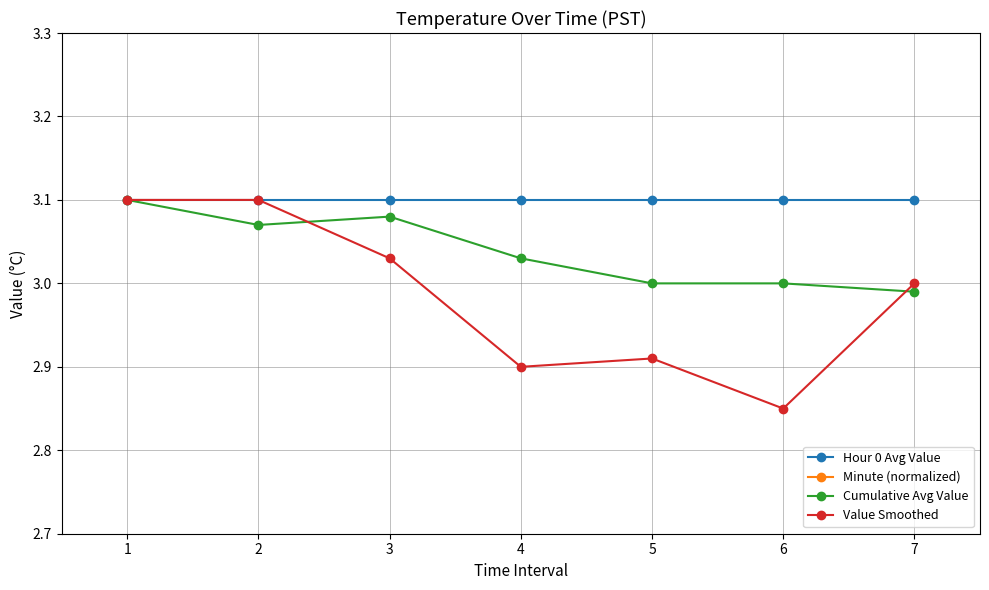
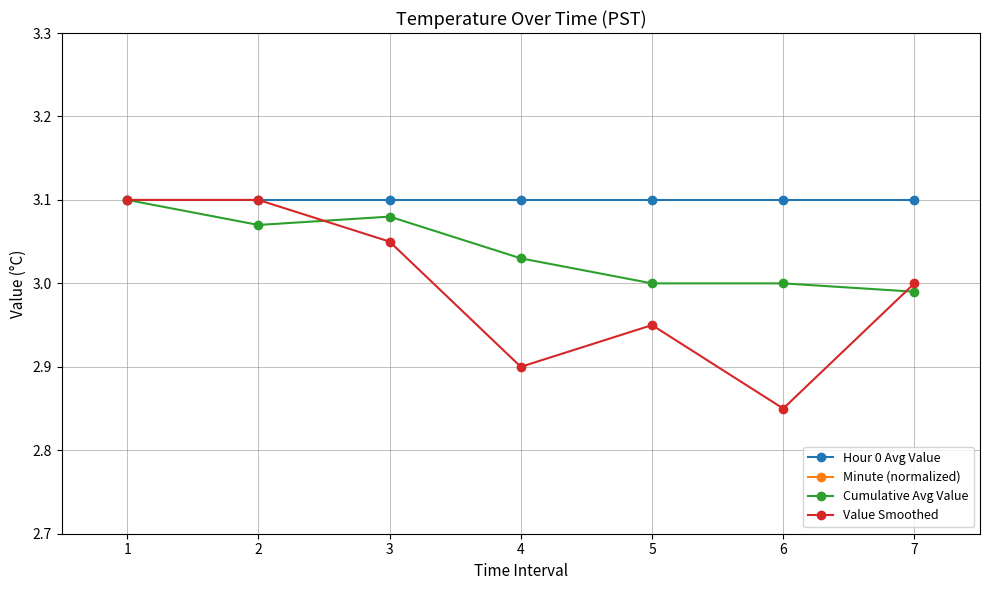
  {
    "Hour 0 Avg Value": {
      "3": 3.10,
      "4": 3.10,
      "5": 3.10,
      "6": 3.10,
      "7": 3.10
    },
    "Cumulative Avg Value": {
      "2": 3.07,
      "3": 3.08,
      "4": 3.03,
      "5": 3.00,
      "6": 3.00,
      "7": 2.99
    },
    "Value Smoothed": {
-     "3": 3.03,
+     "3": 3.05,
      "4": 2.90,
-     "5": 2.91,
+     "5": 2.95,
      "6": 2.85,
      "7": 3.00
    }
  }
